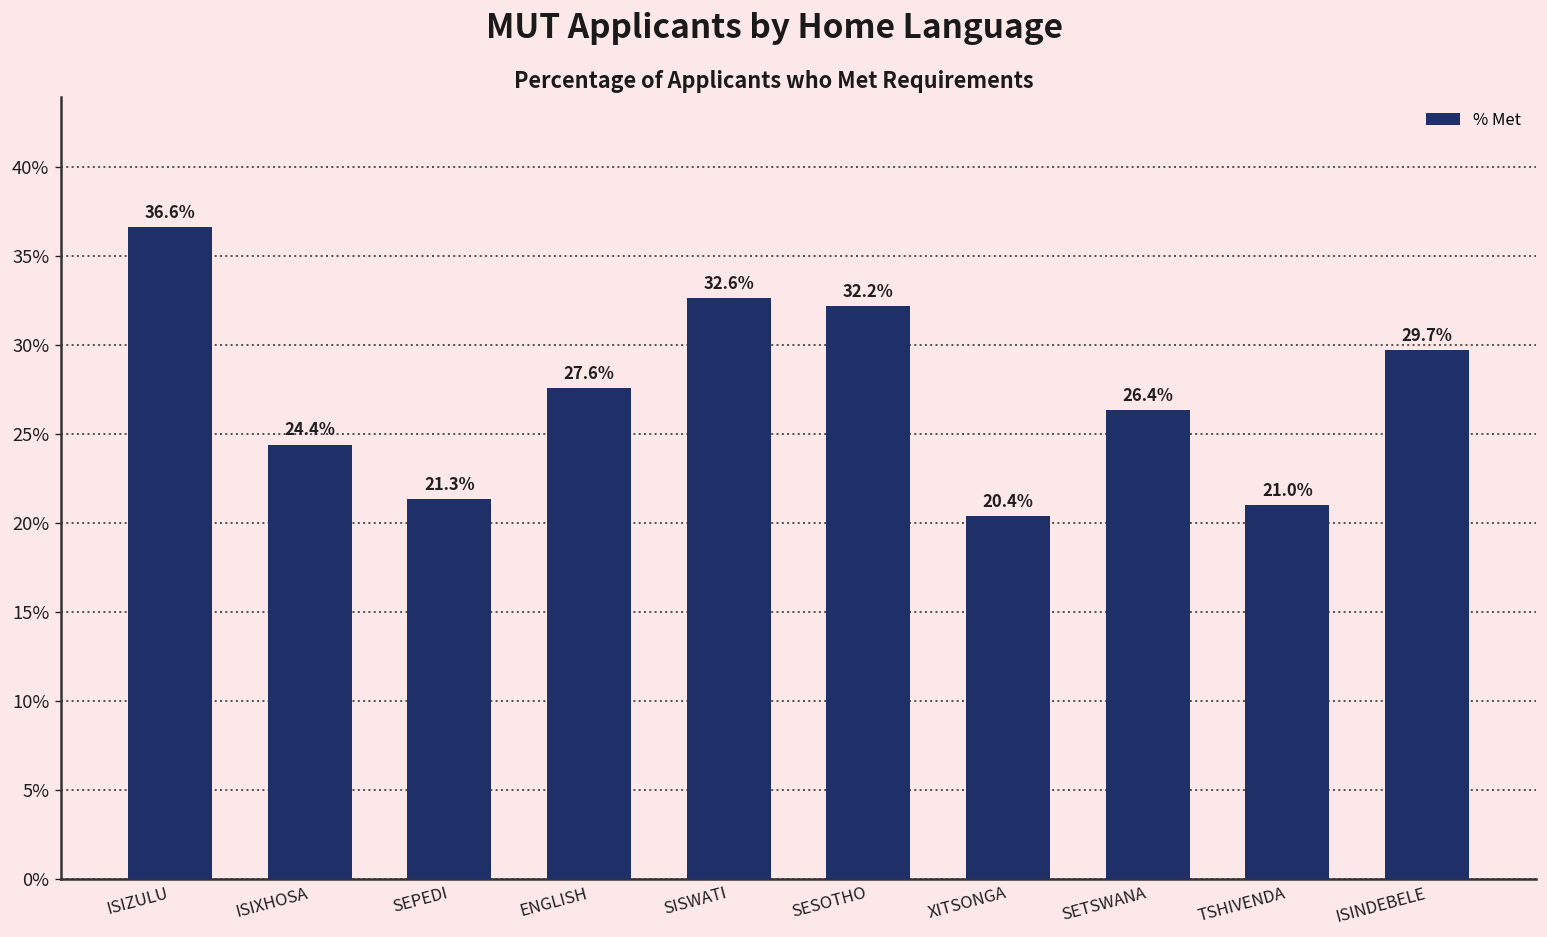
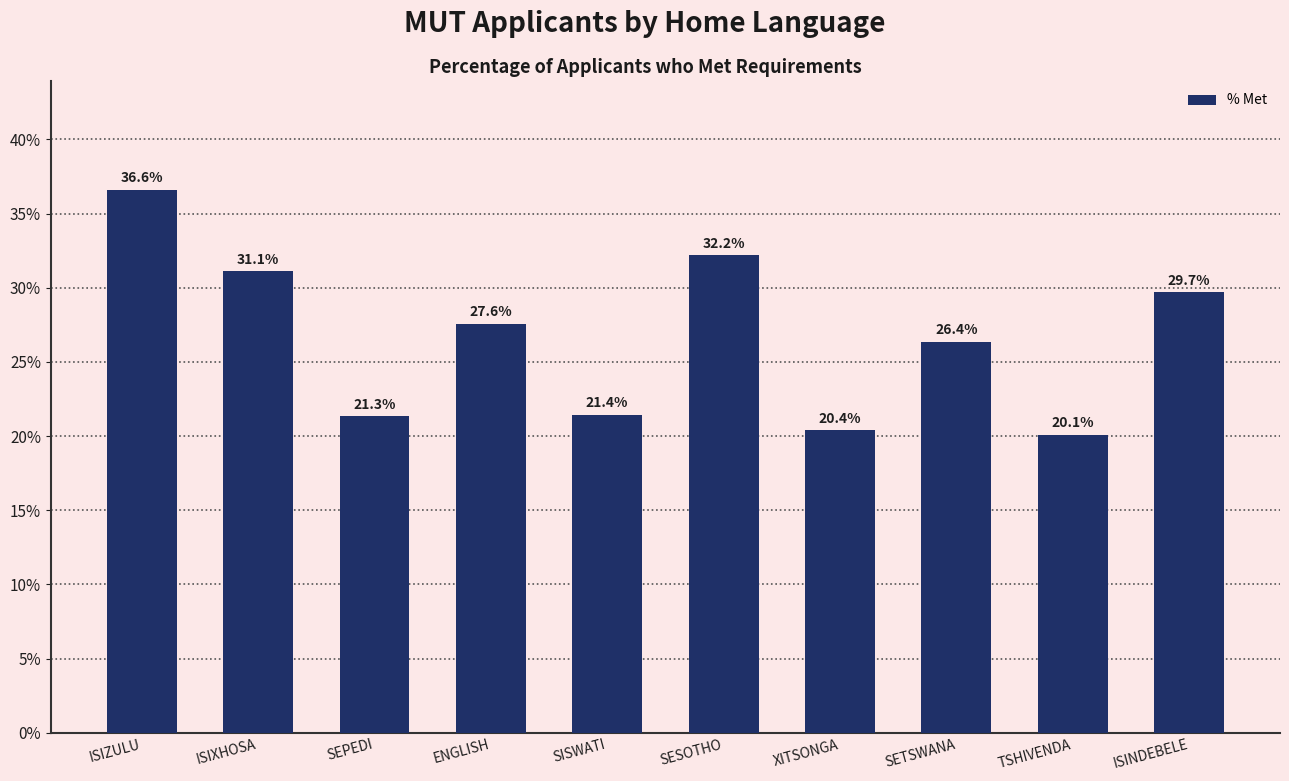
  {
    "ISIZULU": "36.6%",
-   "ISIXHOSA": "24.4%",
+   "ISIXHOSA": "31.1%",
    "SEPEDI": "21.3%",
    "ENGLISH": "27.6%",
-   "SISWATI": "32.6%",
+   "SISWATI": "21.4%",
    "SESOTHO": "32.2%",
    "XITSONGA": "20.4%",
    "SETSWANA": "26.4%",
-   "TSHIVENDA": "21.0%",
+   "TSHIVENDA": "20.1%",
    "ISINDEBELE": "29.7%"
  }
